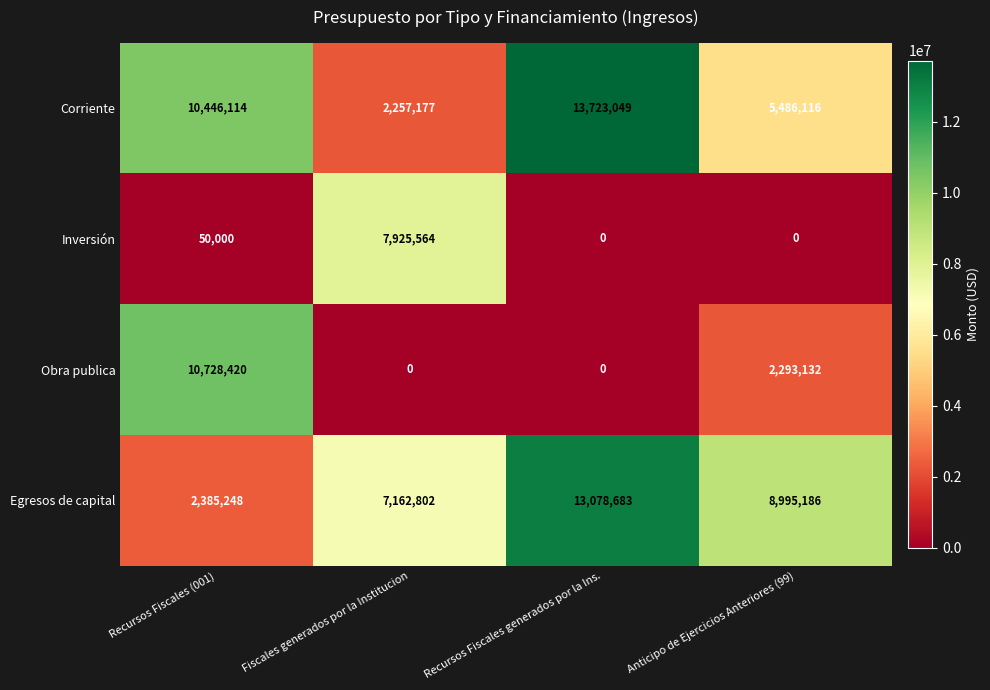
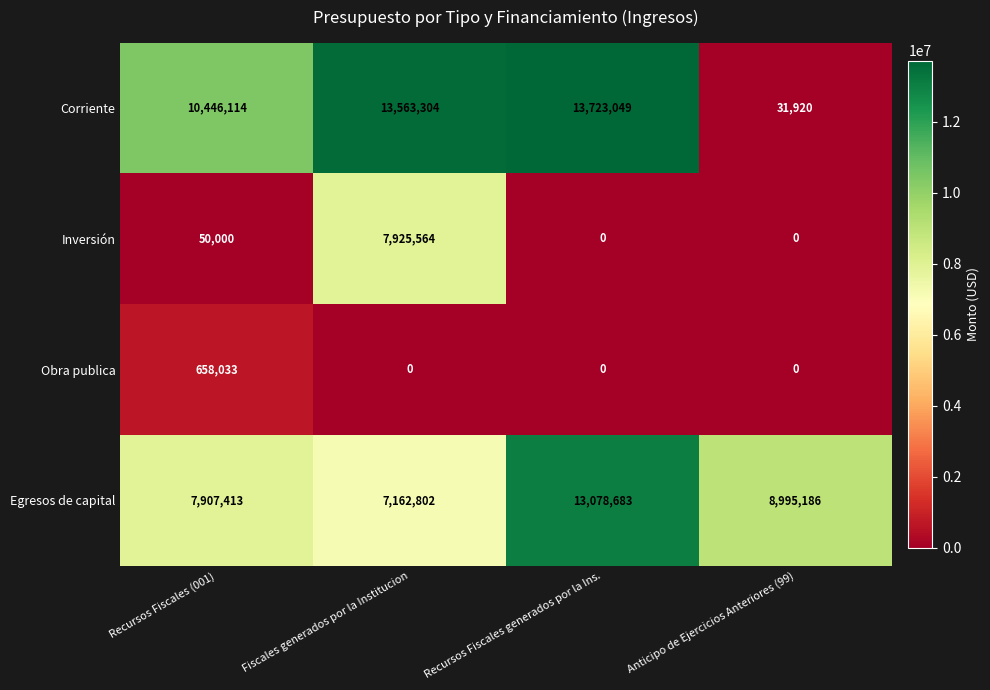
  {
    "Corriente": {
      "Recursos Fiscales (001)": "10,446,114",
-     "Fiscales generados por la Institucion": "2,257,177",
+     "Fiscales generados por la Institucion": "13,563,304",
      "Recursos Fiscales generados por la Ins.": "13,723,049",
-     "Anticipo de Ejercicios Anteriores (99)": "5,486,116"
+     "Anticipo de Ejercicios Anteriores (99)": "31,920"
    },
    "Inversión": {
      "Recursos Fiscales (001)": "50,000",
      "Fiscales generados por la Institucion": "7,925,564",
      "Recursos Fiscales generados por la Ins.": "0",
      "Anticipo de Ejercicios Anteriores (99)": "0"
    },
    "Obra publica": {
-     "Recursos Fiscales (001)": "10,728,420",
+     "Recursos Fiscales (001)": "658,033",
      "Fiscales generados por la Institucion": "0",
      "Recursos Fiscales generados por la Ins.": "0",
-     "Anticipo de Ejercicios Anteriores (99)": "2,293,132"
+     "Anticipo de Ejercicios Anteriores (99)": "0"
    },
    "Egresos de capital": {
-     "Recursos Fiscales (001)": "2,385,248",
+     "Recursos Fiscales (001)": "7,907,413",
      "Fiscales generados por la Institucion": "7,162,802",
      "Recursos Fiscales generados por la Ins.": "13,078,683",
      "Anticipo de Ejercicios Anteriores (99)": "8,995,186"
    }
  }
